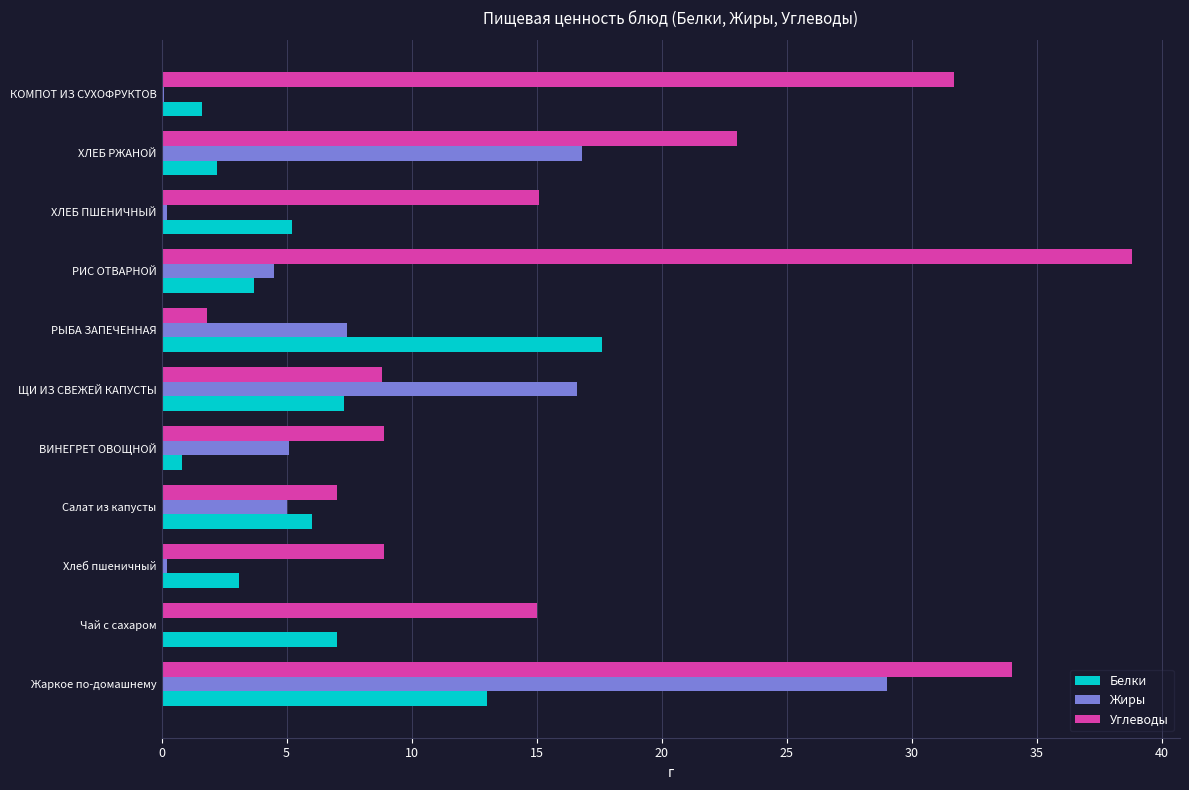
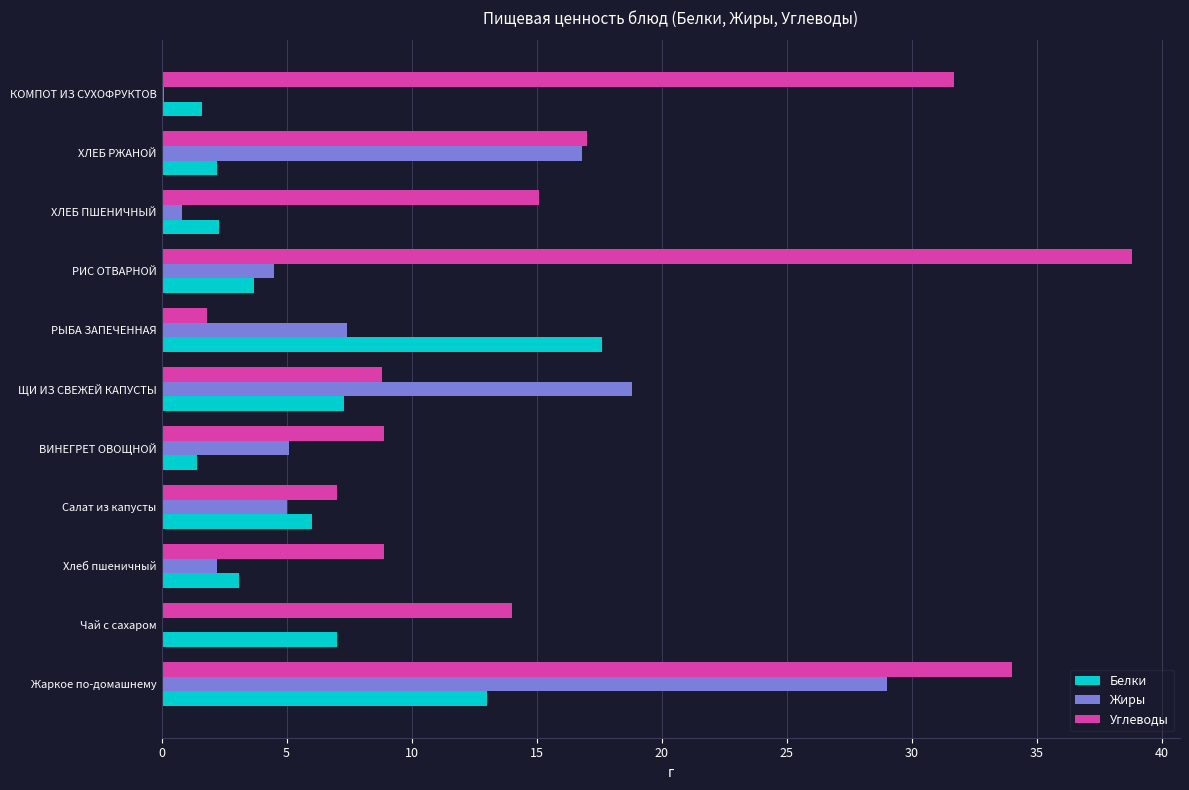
  {
    "Белки": {
      "КОМПОТ ИЗ СУХОФРУКТОВ": 1.6,
      "ХЛЕБ РЖАНОЙ": 2.2,
-     "ХЛЕБ ПШЕНИЧНЫЙ": 5.2,
+     "ХЛЕБ ПШЕНИЧНЫЙ": 2.3,
      "РИС ОТВАРНОЙ": 3.7,
      "РЫБА ЗАПЕЧЕННАЯ": 17.6,
      "ЩИ ИЗ СВЕЖЕЙ КАПУСТЫ": 7.3,
-     "ВИНЕГРЕТ ОВОЩНОЙ": 0.8,
+     "ВИНЕГРЕТ ОВОЩНОЙ": 1.4,
      "Салат из капусты": 6.0,
      "Хлеб пшеничный": 3.1,
      "Чай с сахаром": 7.0,
      "Жаркое по-домашнему": 13.0
    },
    "Жиры": {
      "ХЛЕБ РЖАНОЙ": 16.8,
-     "ХЛЕБ ПШЕНИЧНЫЙ": 0.2,
+     "ХЛЕБ ПШЕНИЧНЫЙ": 0.8,
      "РИС ОТВАРНОЙ": 4.5,
      "РЫБА ЗАПЕЧЕННАЯ": 7.4,
-     "ЩИ ИЗ СВЕЖЕЙ КАПУСТЫ": 16.6,
+     "ЩИ ИЗ СВЕЖЕЙ КАПУСТЫ": 18.8,
      "ВИНЕГРЕТ ОВОЩНОЙ": 5.1,
      "Салат из капусты": 5.0,
-     "Хлеб пшеничный": 0.2,
+     "Хлеб пшеничный": 2.2,
      "Чай с сахаром": 0.0,
      "Жаркое по-домашнему": 29.0
    },
    "Углеводы": {
      "КОМПОТ ИЗ СУХОФРУКТОВ": 31.7,
-     "ХЛЕБ РЖАНОЙ": 23,
+     "ХЛЕБ РЖАНОЙ": 17,
      "ХЛЕБ ПШЕНИЧНЫЙ": 15,
      "РИС ОТВАРНОЙ": 38.8,
      "РЫБА ЗАПЕЧЕННАЯ": 1.8,
      "ЩИ ИЗ СВЕЖЕЙ КАПУСТЫ": 8.8,
      "ВИНЕГРЕТ ОВОЩНОЙ": 9,
      "Салат из капусты": 7,
      "Хлеб пшеничный": 9,
-     "Чай с сахаром": 15,
+     "Чай с сахаром": 14,
      "Жаркое по-домашнему": 34
    }
  }
